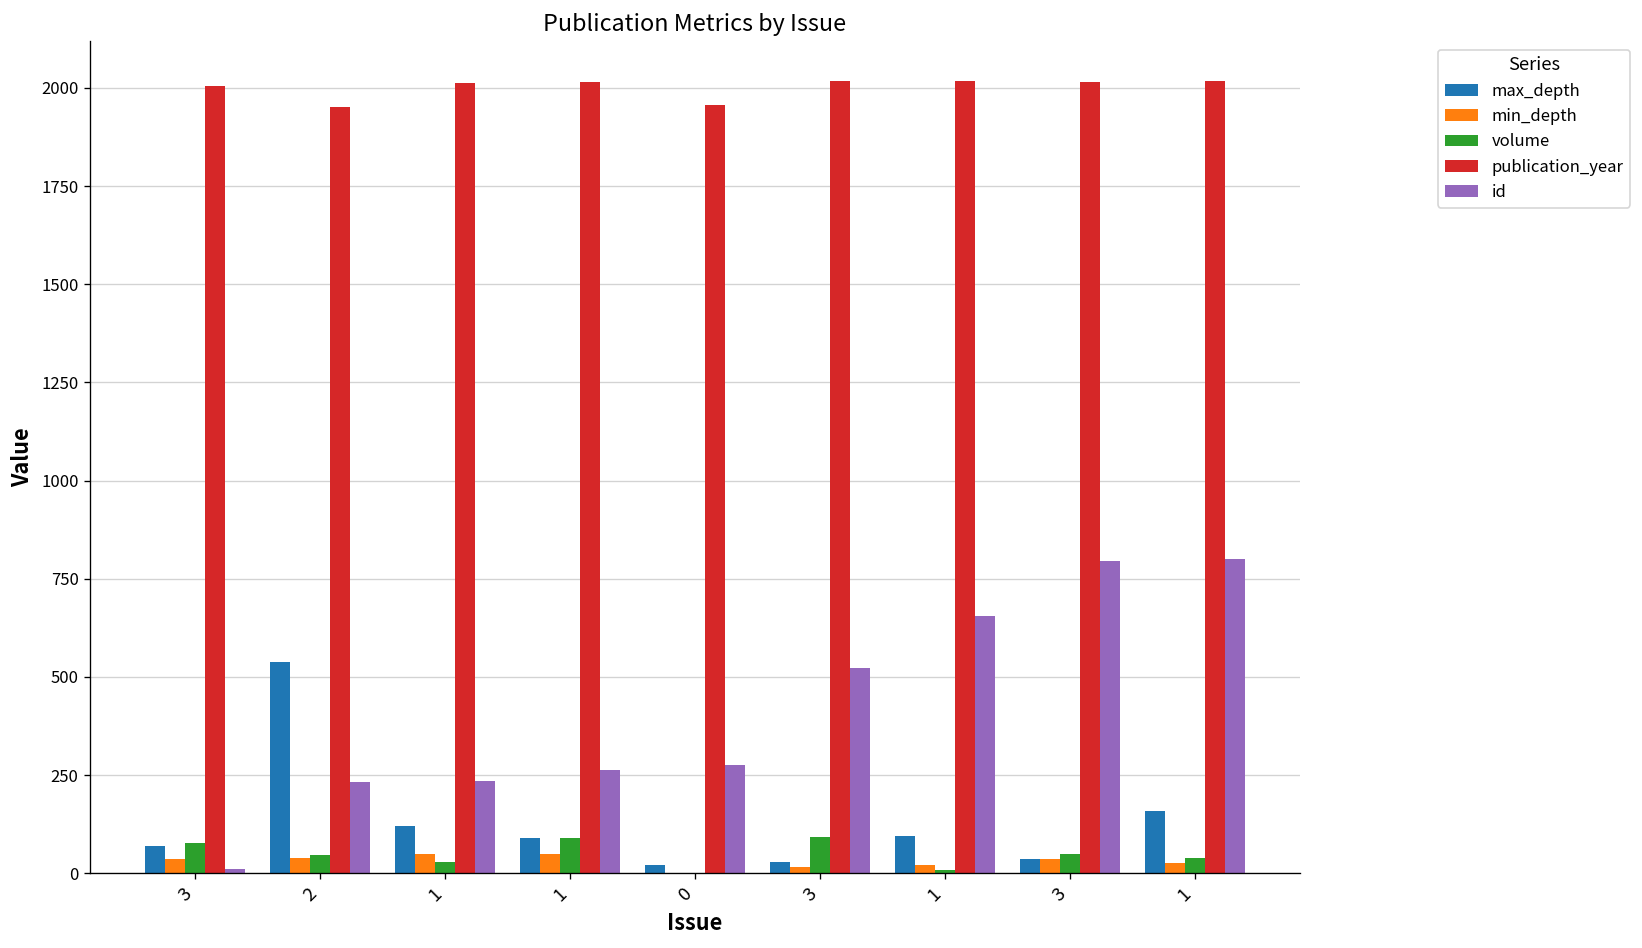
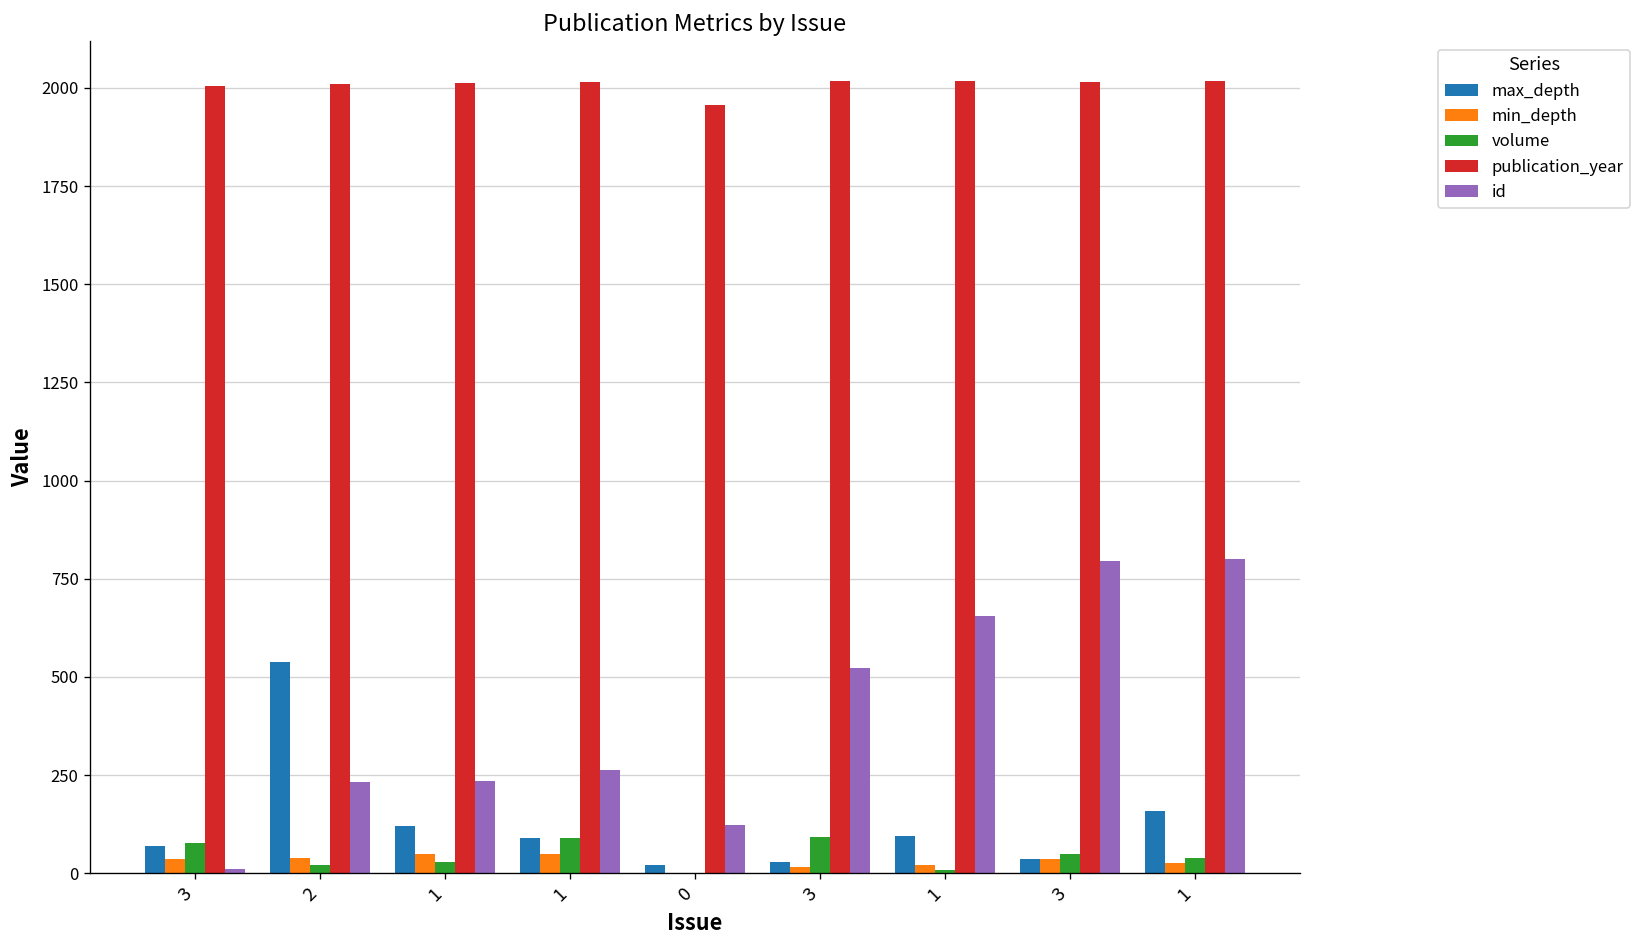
  {
    "max_depth": {
      "2": 540,
      "0": 20
    },
    "min_depth": {
      "2": 40,
      "0": 0
    },
    "volume": {
-     "2": 50,
+     "2": 20,
      "0": 0
    },
    "publication_year": {
-     "2": 1950,
+     "2": 2010,
      "0": 1960
    },
    "id": {
      "2": 230,
-     "0": 280
+     "0": 120
    }
  }
